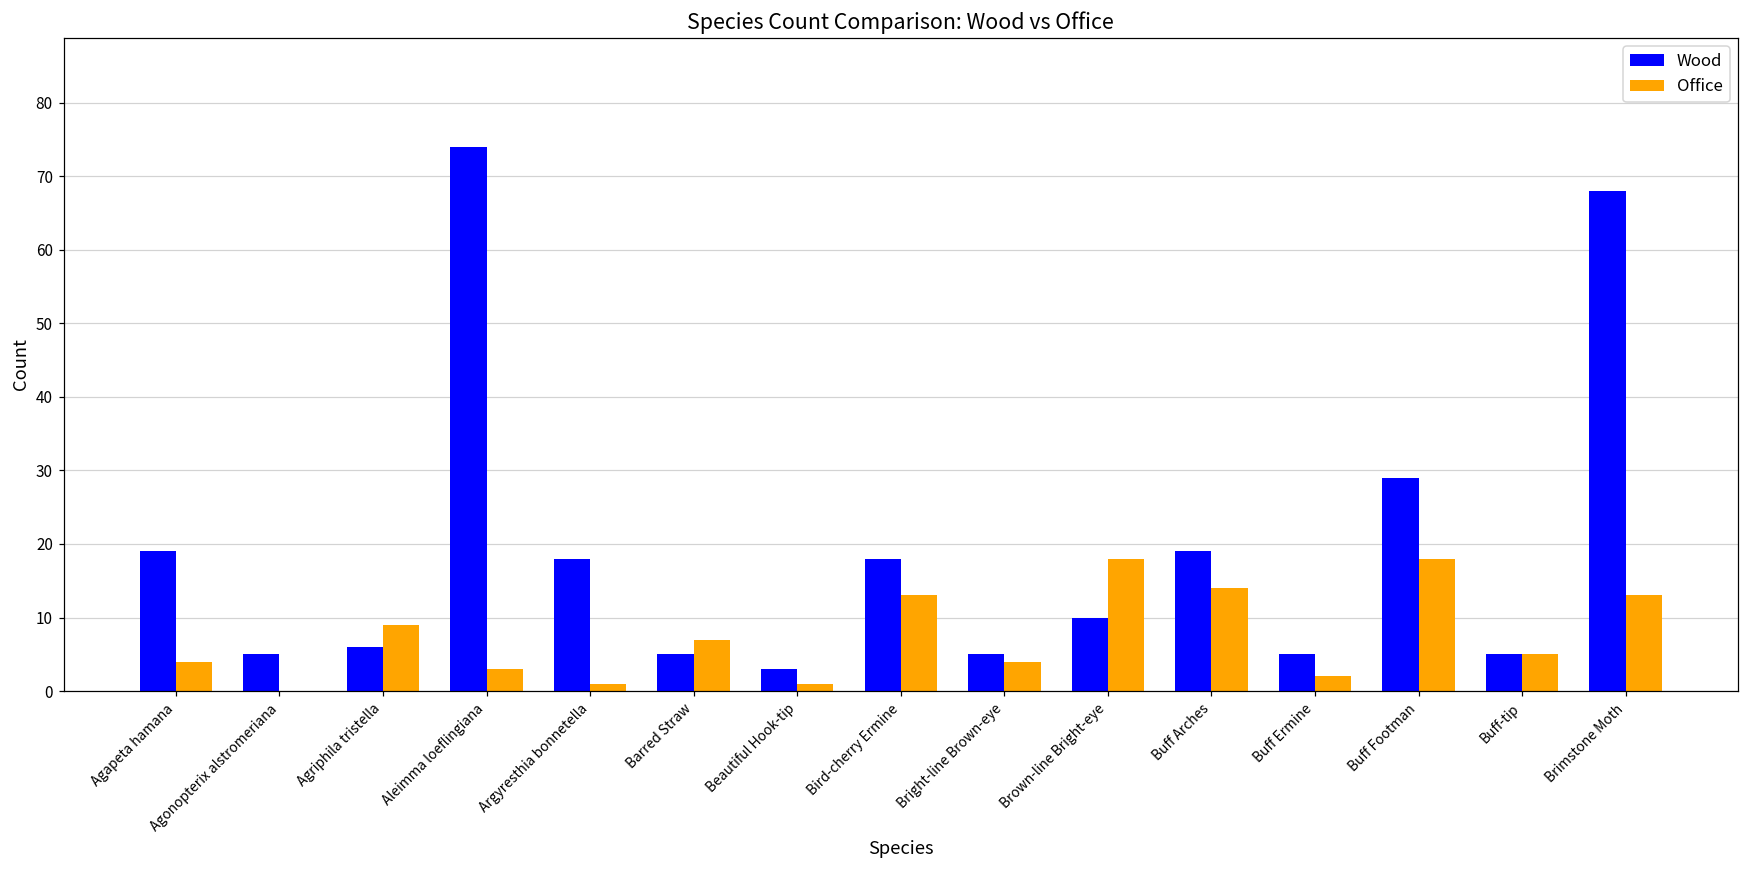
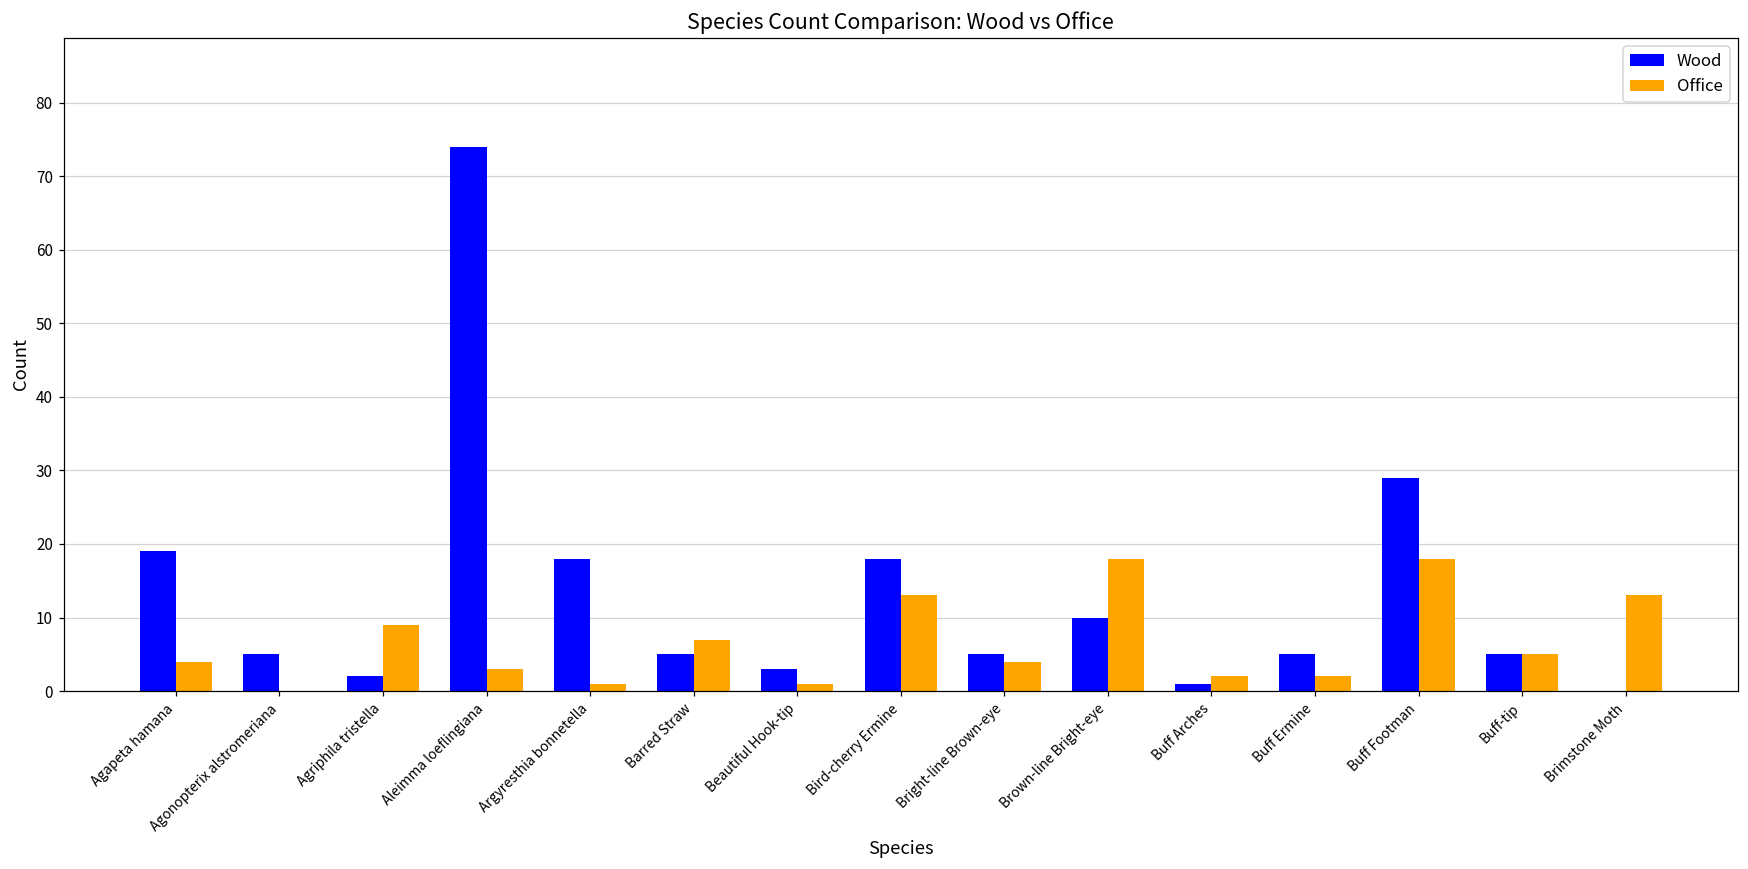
  {
    "Wood": {
      "Agapeta hamana": 19,
      "Agonopterix alstromeriana": 5,
-     "Agriphila tristella": 6,
+     "Agriphila tristella": 2,
      "Aleimma loeflingiana": 74,
      "Argyresthia bonnetella": 18,
      "Barred Straw": 5,
      "Beautiful Hook-tip": 3,
      "Bird-cherry Ermine": 18,
      "Bright-line Brown-eye": 5,
      "Brown-line Bright-eye": 10,
-     "Buff Arches": 19,
+     "Buff Arches": 1,
      "Buff Ermine": 5,
      "Buff Footman": 29,
      "Buff-tip": 5,
-     "Brimstone Moth": 68
+     "Brimstone Moth": 0
    },
    "Office": {
      "Agapeta hamana": 4,
      "Agonopterix alstromeriana": 0,
      "Agriphila tristella": 9,
      "Aleimma loeflingiana": 3,
      "Argyresthia bonnetella": 1,
      "Barred Straw": 7,
      "Beautiful Hook-tip": 1,
      "Bird-cherry Ermine": 13,
      "Bright-line Brown-eye": 4,
      "Brown-line Bright-eye": 18,
-     "Buff Arches": 14,
+     "Buff Arches": 2,
      "Buff Ermine": 2,
      "Buff Footman": 18,
      "Buff-tip": 5,
      "Brimstone Moth": 13
    }
  }
